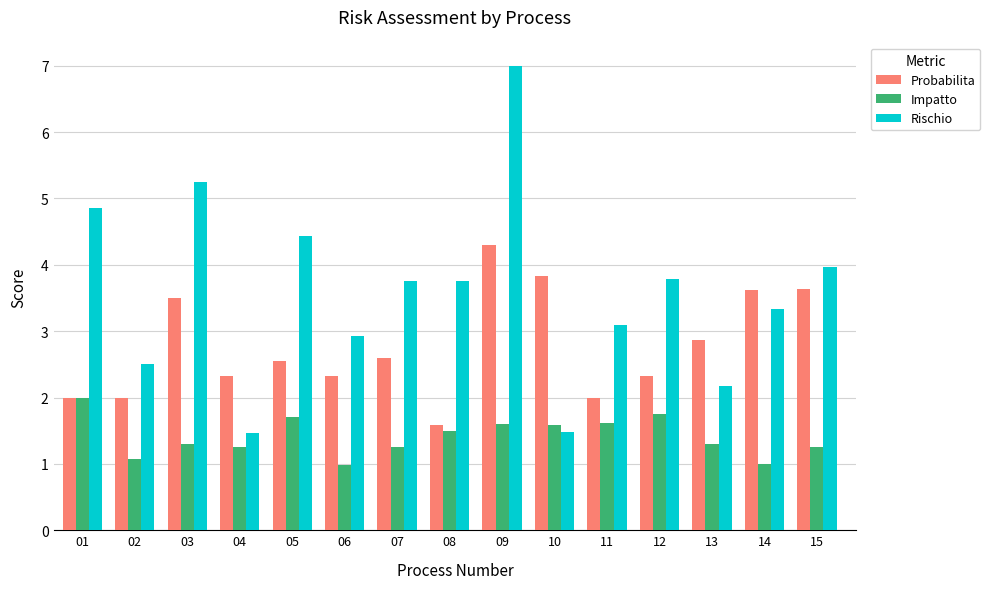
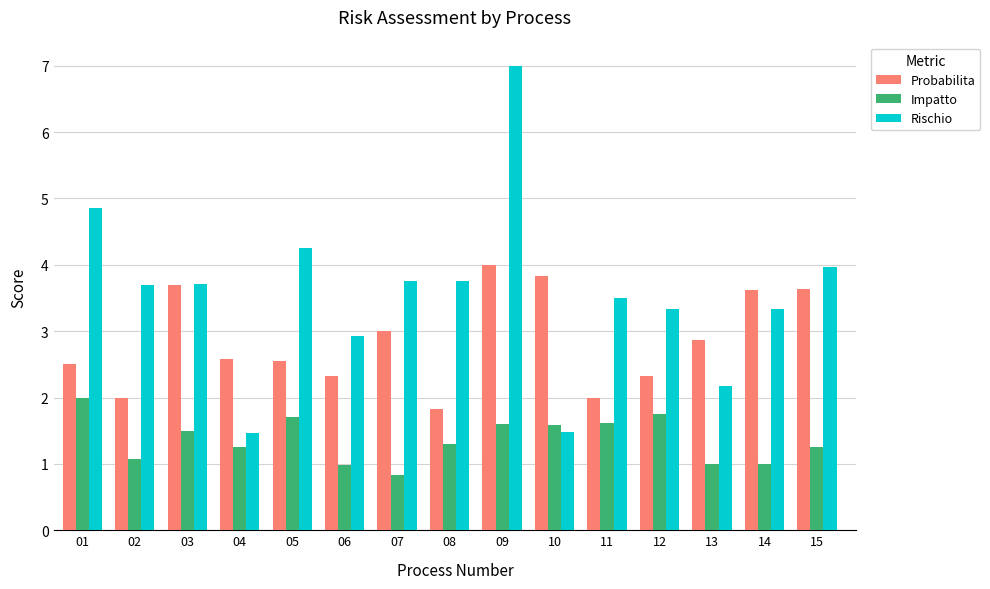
  {
    "Probabilita": {
-     "01": 2.0,
+     "01": 2.5,
      "02": 2.0,
-     "03": 3.5,
-     "04": 2.3,
+     "03": 3.7,
+     "04": 2.6,
      "05": 2.6,
      "06": 2.3,
-     "07": 2.6,
-     "08": 1.6,
-     "09": 4.3,
+     "07": 3.0,
+     "08": 1.8,
+     "09": 4.0,
      "10": 3.8,
      "11": 2.0,
      "12": 2.3,
      "13": 2.9,
      "14": 3.6,
      "15": 3.6
    },
    "Impatto": {
      "01": 2.0,
      "02": 1.1,
-     "03": 1.3,
+     "03": 1.5,
      "04": 1.3,
      "05": 1.7,
      "06": 1.0,
-     "07": 1.3,
-     "08": 1.5,
+     "07": 0.8,
+     "08": 1.3,
      "09": 1.6,
      "10": 1.6,
      "11": 1.6,
      "12": 1.8,
-     "13": 1.3,
+     "13": 1.0,
      "14": 1.0,
      "15": 1.3
    },
    "Rischio": {
      "01": 4.9,
-     "02": 2.5,
-     "03": 5.3,
+     "02": 3.7,
+     "03": 3.7,
      "04": 1.5,
-     "05": 4.4,
+     "05": 4.3,
      "06": 2.9,
      "07": 3.8,
      "08": 3.8,
      "09": 7.0,
      "10": 1.5,
-     "11": 3.1,
-     "12": 3.8,
+     "11": 3.5,
+     "12": 3.3,
      "13": 2.2,
      "14": 3.3,
      "15": 4.0
    }
  }
